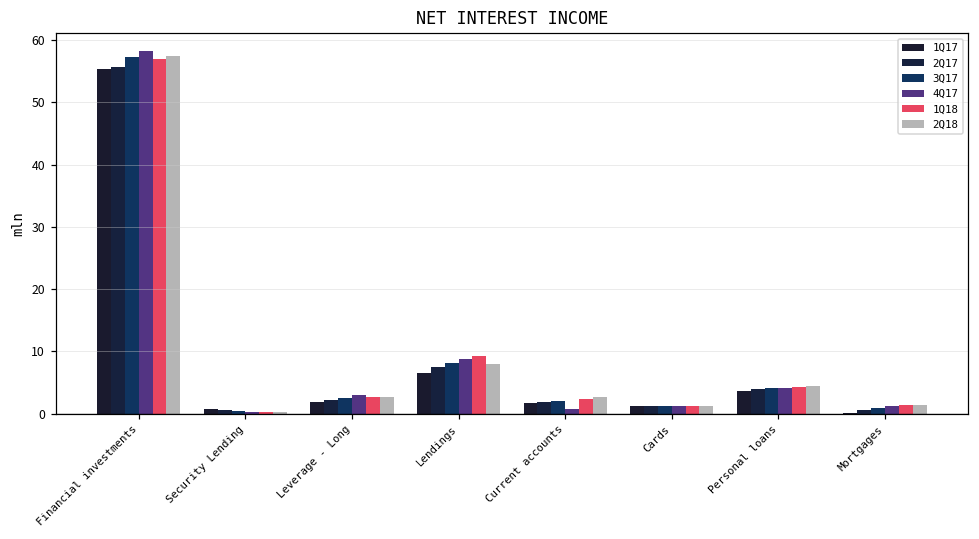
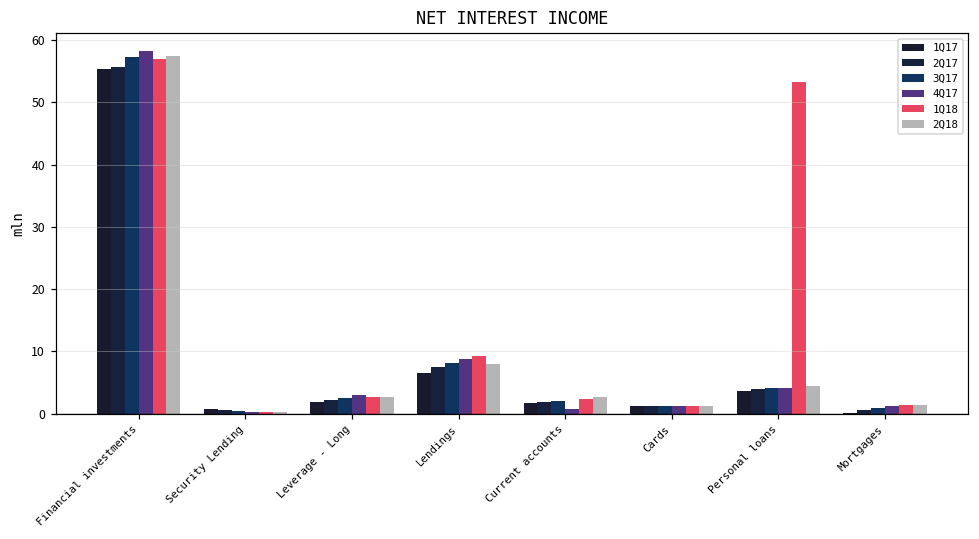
  {
    "4Q17": {
      "Financial investments": 58,
      "Leverage - Long": 3,
      "Lendings": 9,
      "Current accounts": 1,
      "Cards": 1,
      "Personal loans": 4,
      "Mortgages": 1
    },
    "1Q18": {
      "Financial investments": 57,
      "Leverage - Long": 3,
      "Lendings": 9,
      "Current accounts": 2,
      "Cards": 1,
-     "Personal loans": 4,
+     "Personal loans": 53,
      "Mortgages": 1
    },
    "2Q18": {
      "Financial investments": 57,
      "Leverage - Long": 3,
      "Lendings": 8,
      "Current accounts": 3,
      "Cards": 1,
      "Personal loans": 4,
      "Mortgages": 1
    }
  }
